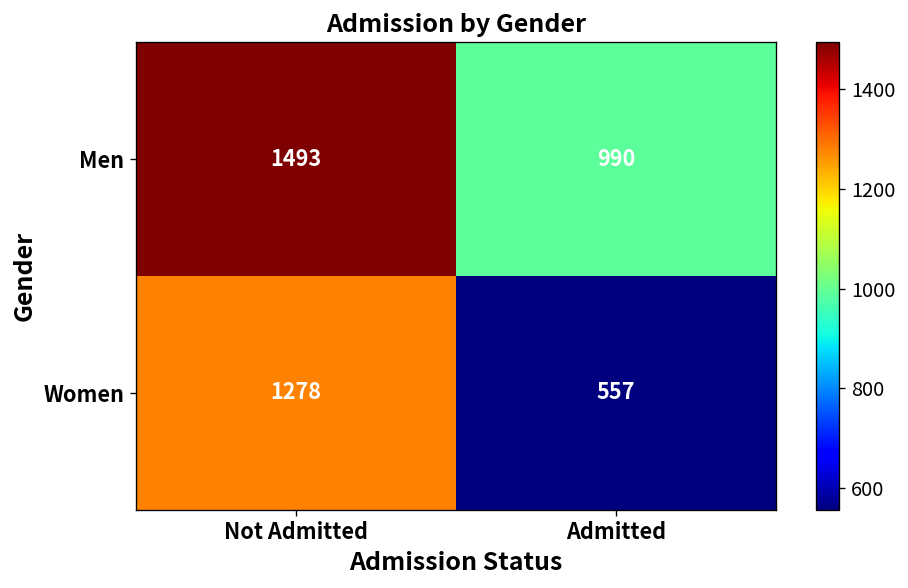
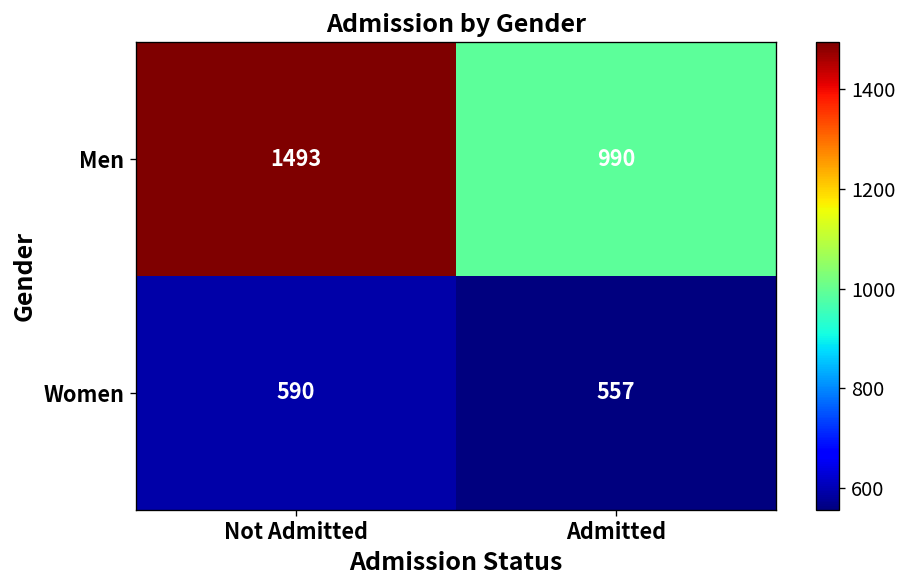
  {
    "Men": {
      "Not Admitted": 1493,
      "Admitted": 990
    },
    "Women": {
-     "Not Admitted": 1278,
+     "Not Admitted": 590,
      "Admitted": 557
    }
  }
